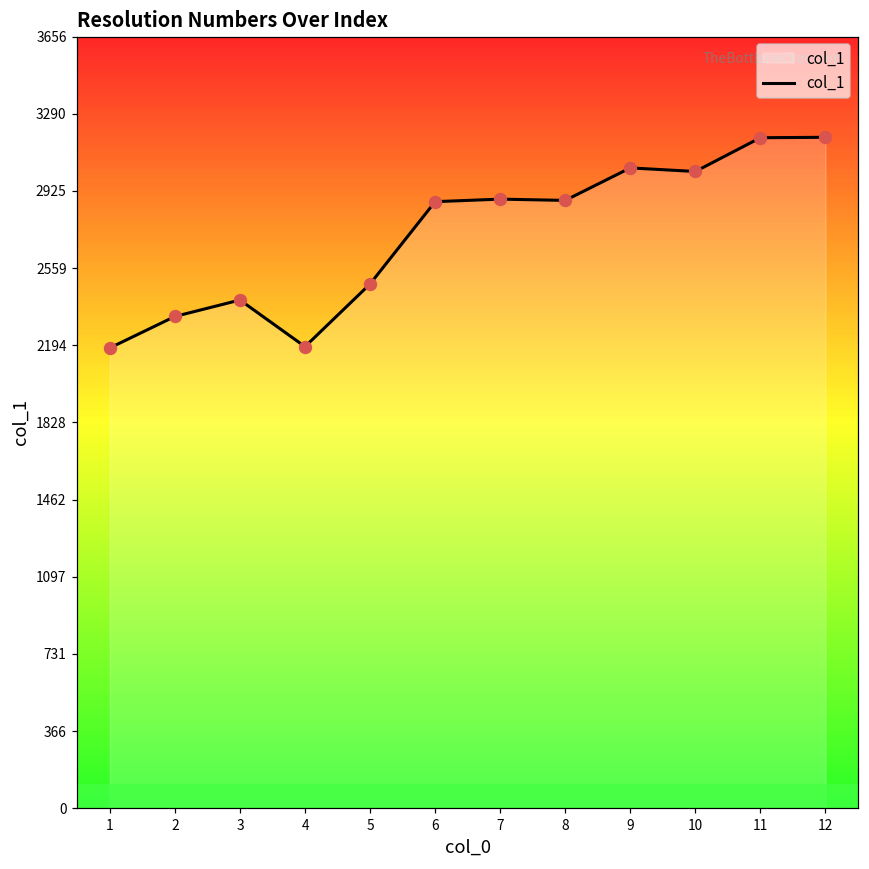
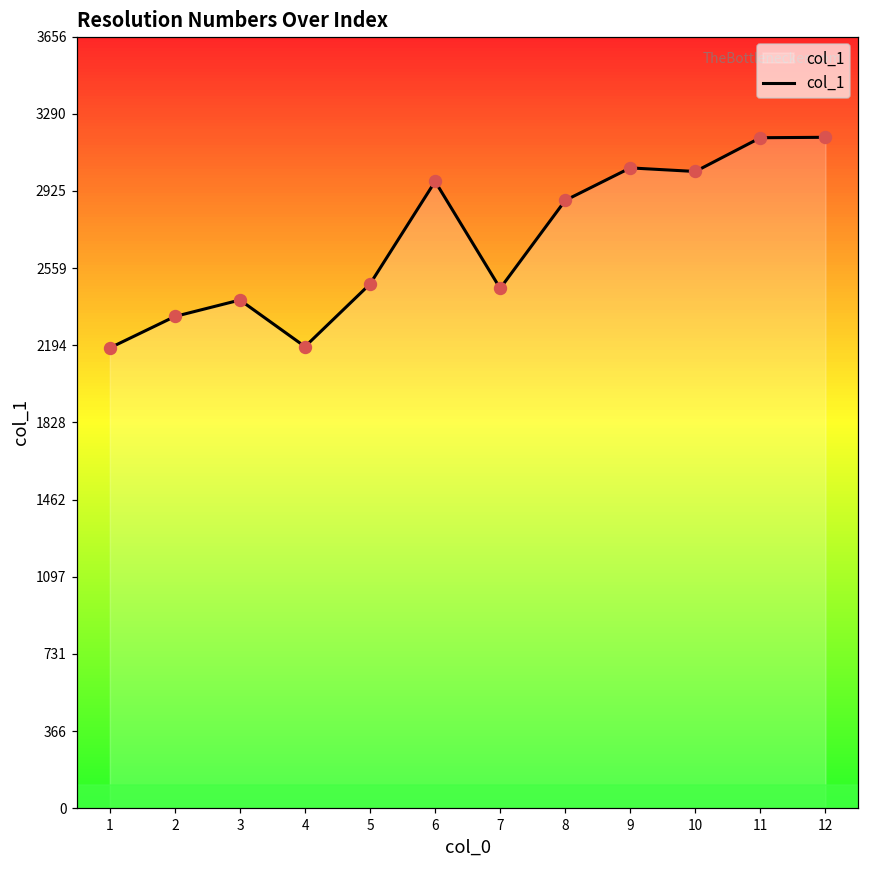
  {
    "1": 2180,
    "2": 2330,
    "3": 2410,
    "4": 2190,
    "5": 2480,
-   "6": 2870,
-   "7": 2890,
+   "6": 2970,
+   "7": 2460,
    "8": 2880,
    "9": 3030,
    "10": 3020,
    "11": 3180,
    "12": 3180
  }
